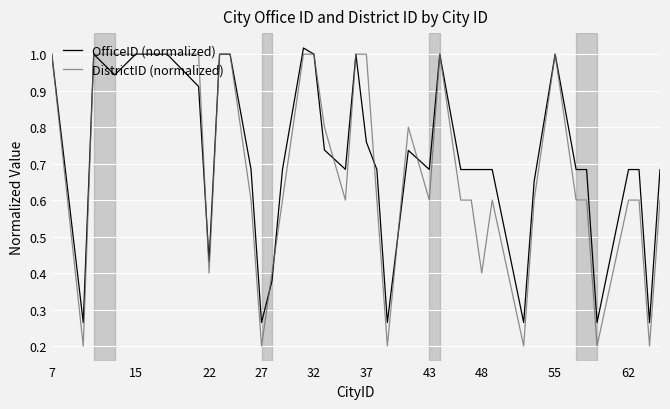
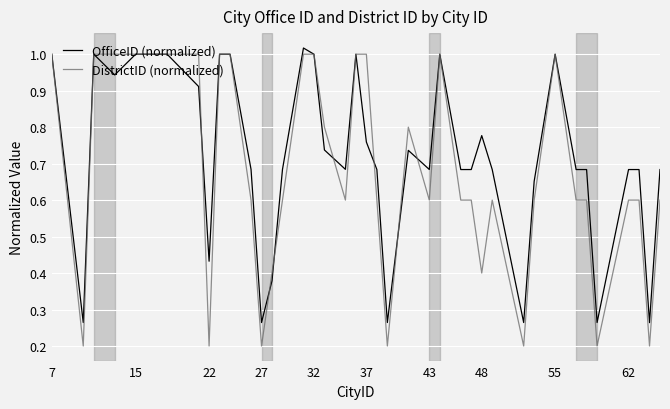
  {
    "OfficeID (normalized)": {
      "22": 0.43,
      "27": 0.26,
      "37": 0.76,
      "43": 0.68,
-     "48": 0.68,
+     "48": 0.78,
      "62": 0.68
    },
    "DistrictID (normalized)": {
-     "22": 0.40,
+     "22": 0.20,
      "27": 0.20,
      "37": 1.00,
      "43": 0.60,
      "48": 0.40,
      "62": 0.60
    }
  }
